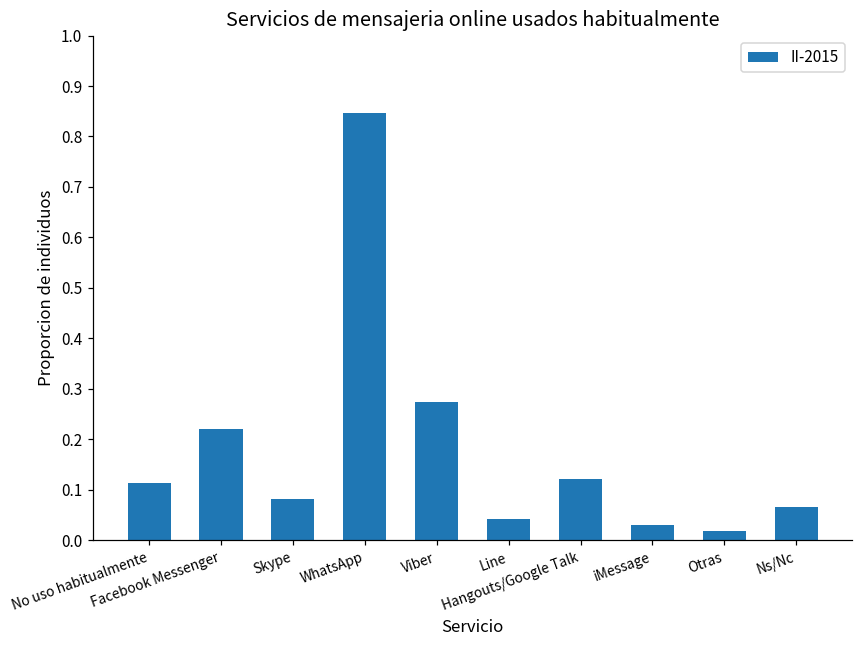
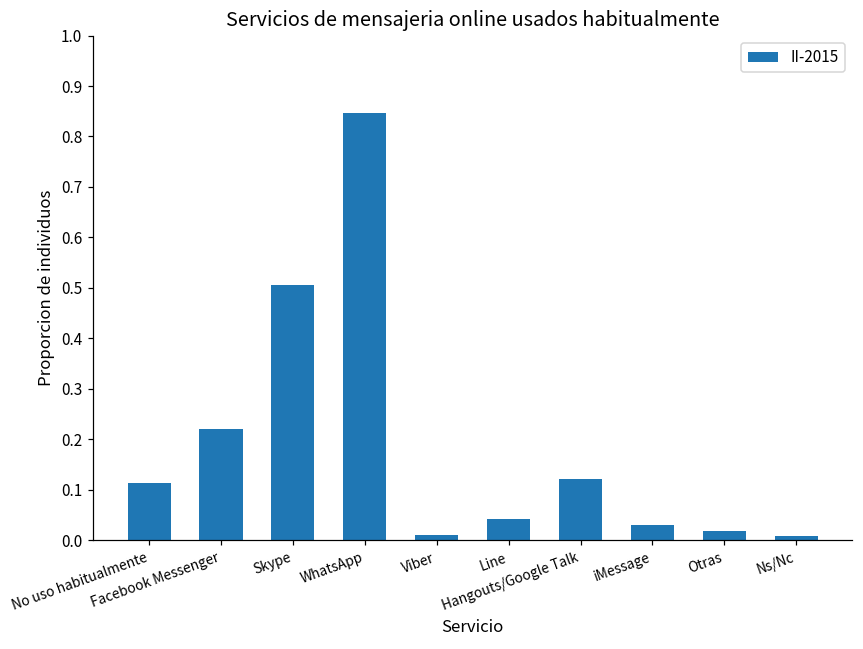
  {
    "No uso habitualmente": 0.11,
    "Facebook Messenger": 0.22,
-   "Skype": 0.08,
+   "Skype": 0.50,
    "WhatsApp": 0.85,
-   "Viber": 0.27,
+   "Viber": 0.01,
    "Line": 0.04,
    "Hangouts/Google Talk": 0.12,
    "iMessage": 0.03,
    "Otras": 0.02,
-   "Ns/Nc": 0.07
+   "Ns/Nc": 0.01
  }
